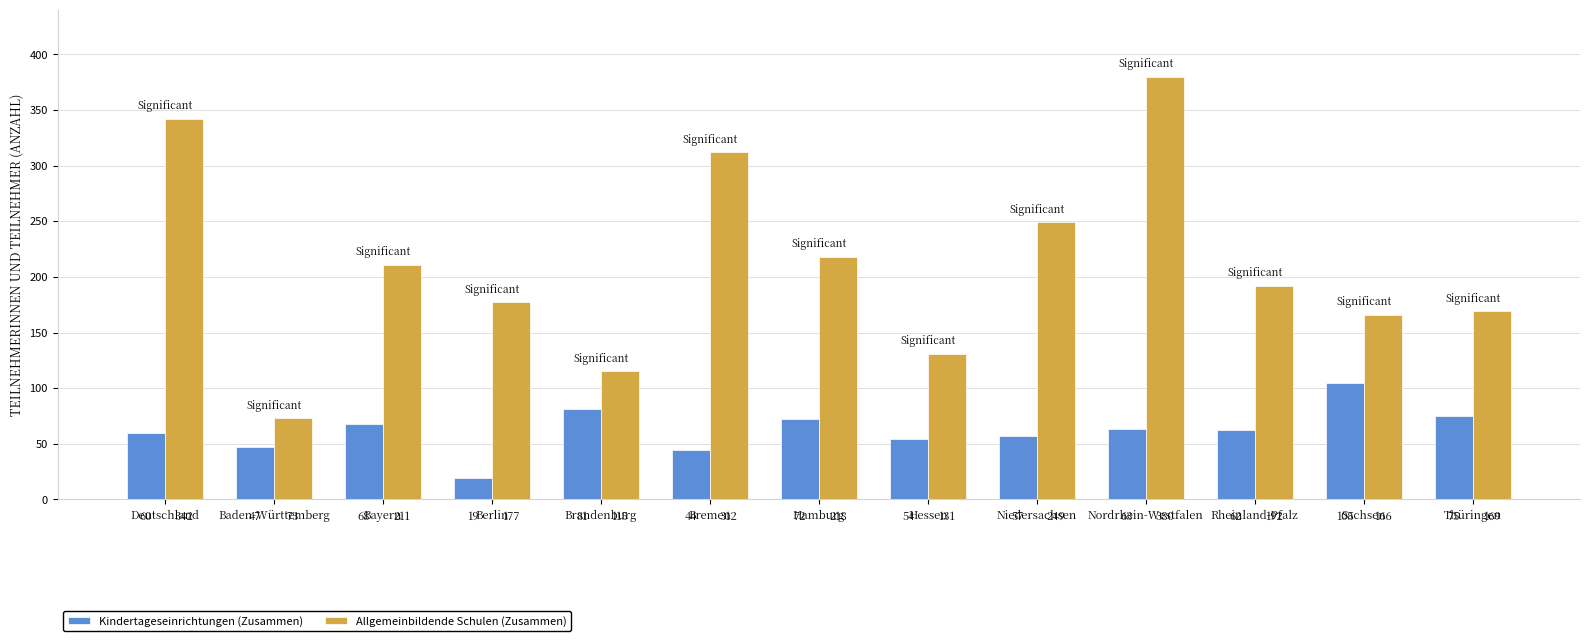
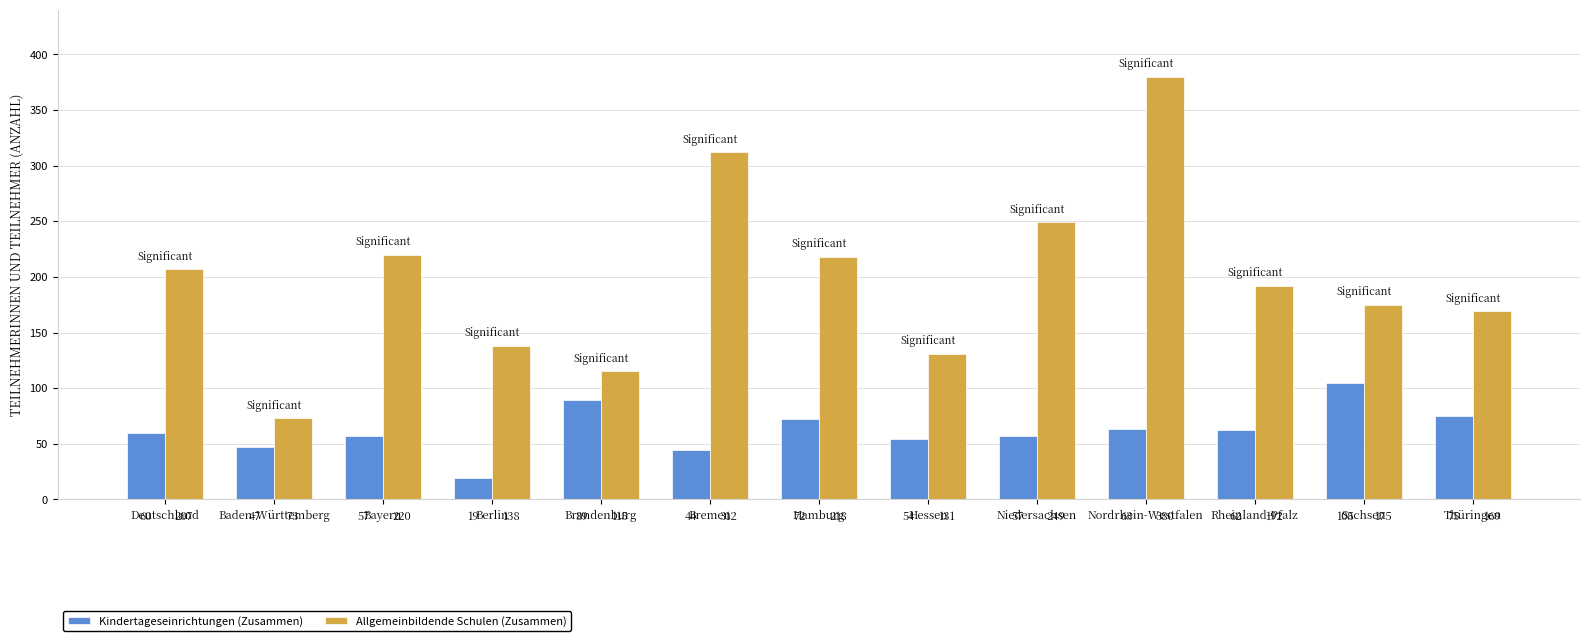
  {
    "Kindertageseinrichtungen (Zusammen)": {
-     "Bayern": 68,
-     "Brandenburg": 81
+     "Bayern": 57,
+     "Brandenburg": 89
    },
    "Allgemeinbildende Schulen (Zusammen)": {
-     "Deutschland": 342,
-     "Bayern": 211,
-     "Berlin": 177,
-     "Sachsen": 166
+     "Deutschland": 207,
+     "Bayern": 220,
+     "Berlin": 138,
+     "Sachsen": 175
    }
  }
